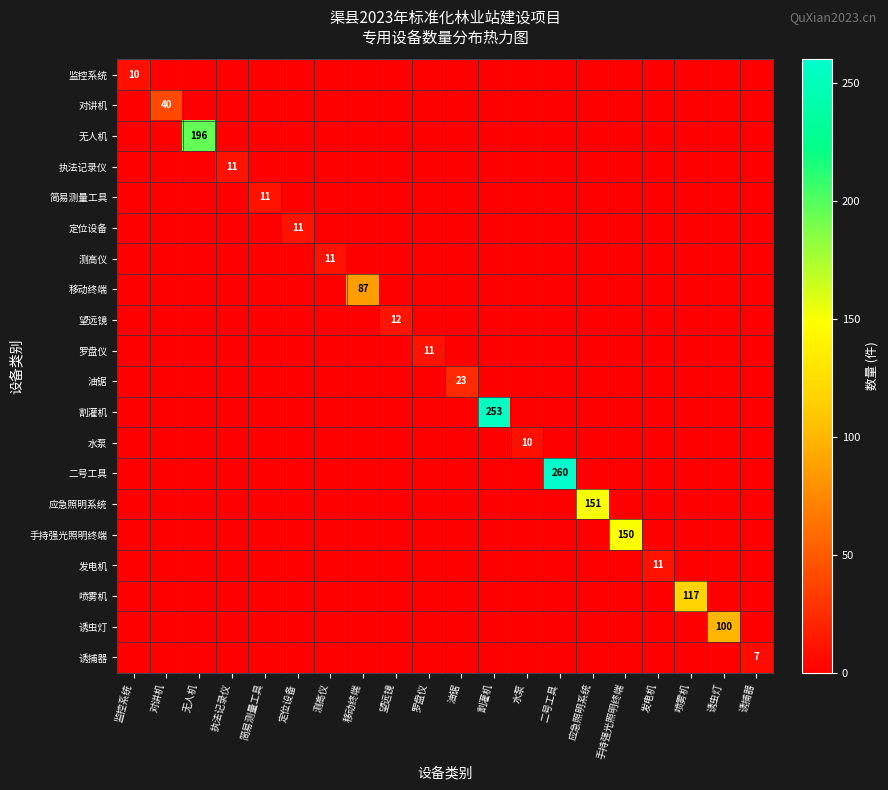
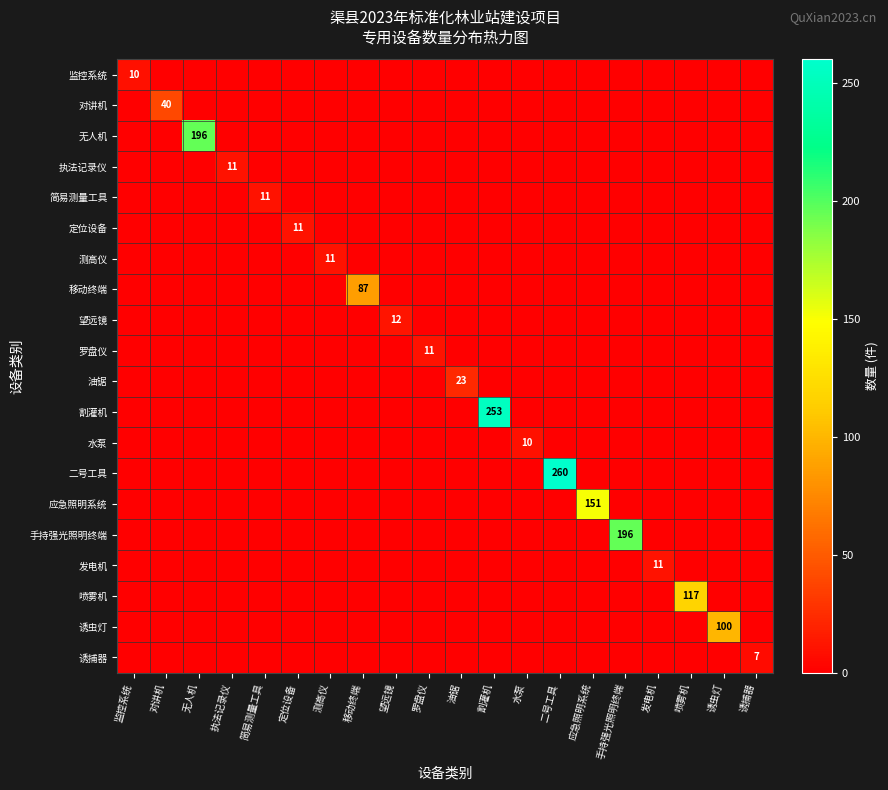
  {
    "监控系统": {
      "监控系统": 10
    },
    "对讲机": {
      "对讲机": 40
    },
    "无人机": {
      "无人机": 196
    },
    "执法记录仪": {
      "执法记录仪": 11
    },
    "简易测量工具": {
      "简易测量工具": 11
    },
    "定位设备": {
      "定位设备": 11
    },
    "测高仪": {
      "测高仪": 11
    },
    "移动终端": {
      "移动终端": 87
    },
    "望远镜": {
      "望远镜": 12
    },
    "罗盘仪": {
      "罗盘仪": 11
    },
    "油锯": {
      "油锯": 23
    },
    "割灌机": {
      "割灌机": 253
    },
    "水泵": {
      "水泵": 10
    },
    "二号工具": {
      "二号工具": 260
    },
    "应急照明系统": {
      "应急照明系统": 151
    },
    "手持强光照明终端": {
-     "手持强光照明终端": 150
+     "手持强光照明终端": 196
    },
    "发电机": {
      "发电机": 11
    },
    "喷雾机": {
      "喷雾机": 117
    },
    "诱虫灯": {
      "诱虫灯": 100
    },
    "诱捕器": {
      "诱捕器": 7
    }
  }
